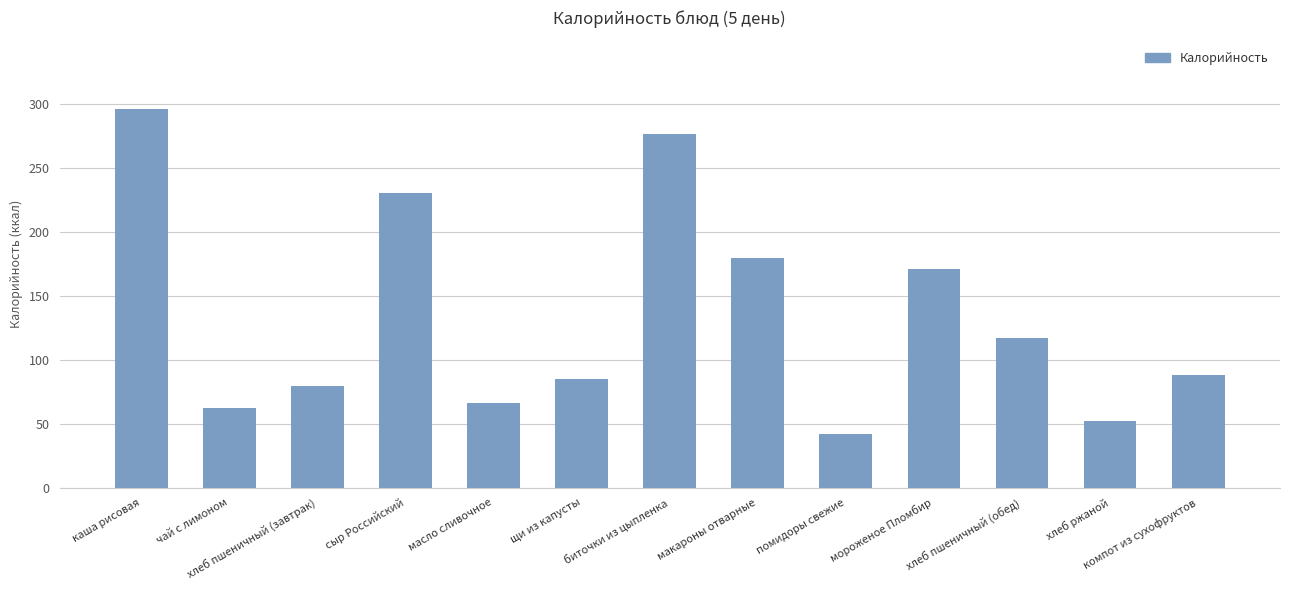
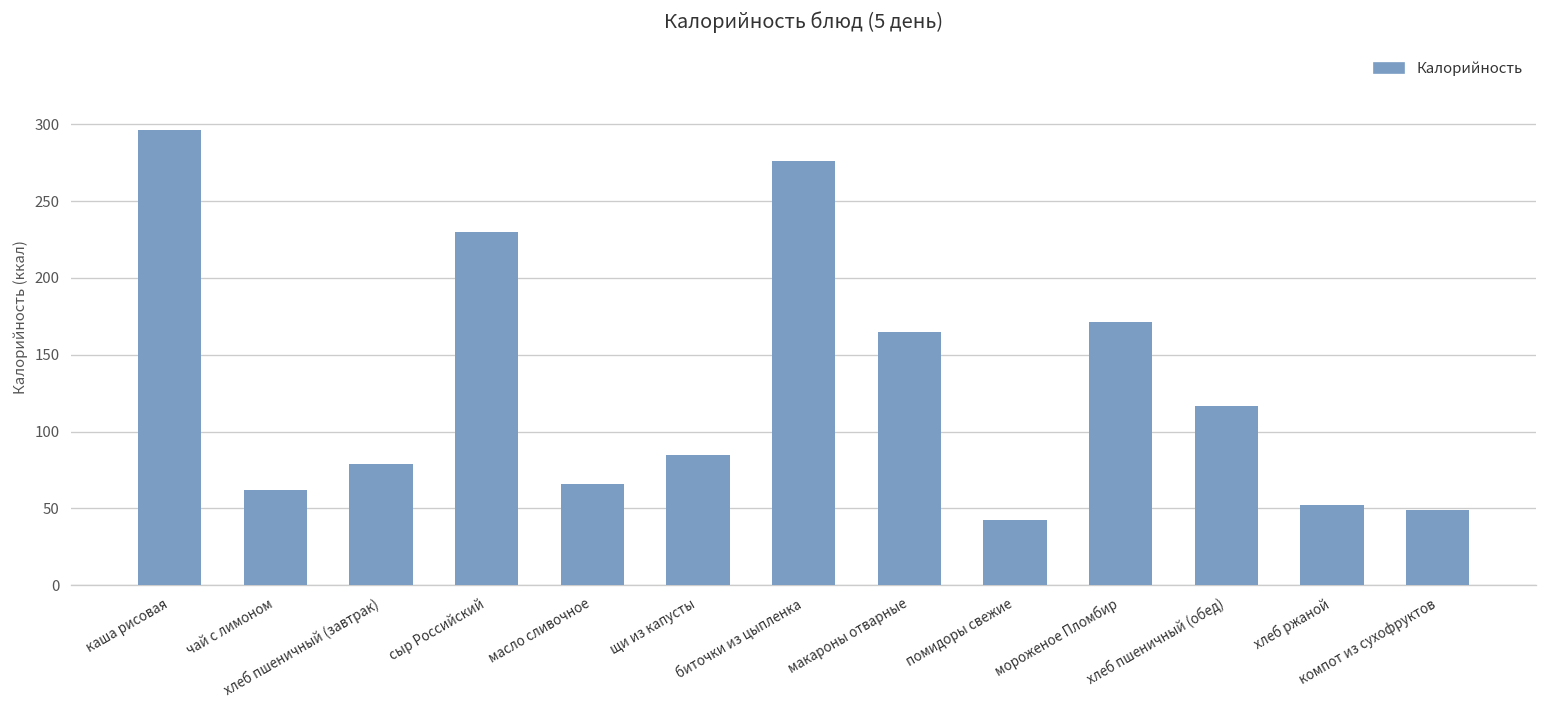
  {
    "каша рисовая": 296,
    "чай с лимоном": 62,
    "хлеб пшеничный (завтрак)": 79,
    "сыр Российский": 230,
    "масло сливочное": 66,
    "щи из капусты": 85,
    "биточки из цыпленка": 276,
-   "макароны отварные": 179,
+   "макароны отварные": 165,
    "помидоры свежие": 42,
    "мороженое Пломбир": 171,
    "хлеб пшеничный (обед)": 117,
    "хлеб ржаной": 52,
-   "компот из сухофруктов": 88
+   "компот из сухофруктов": 49
  }
